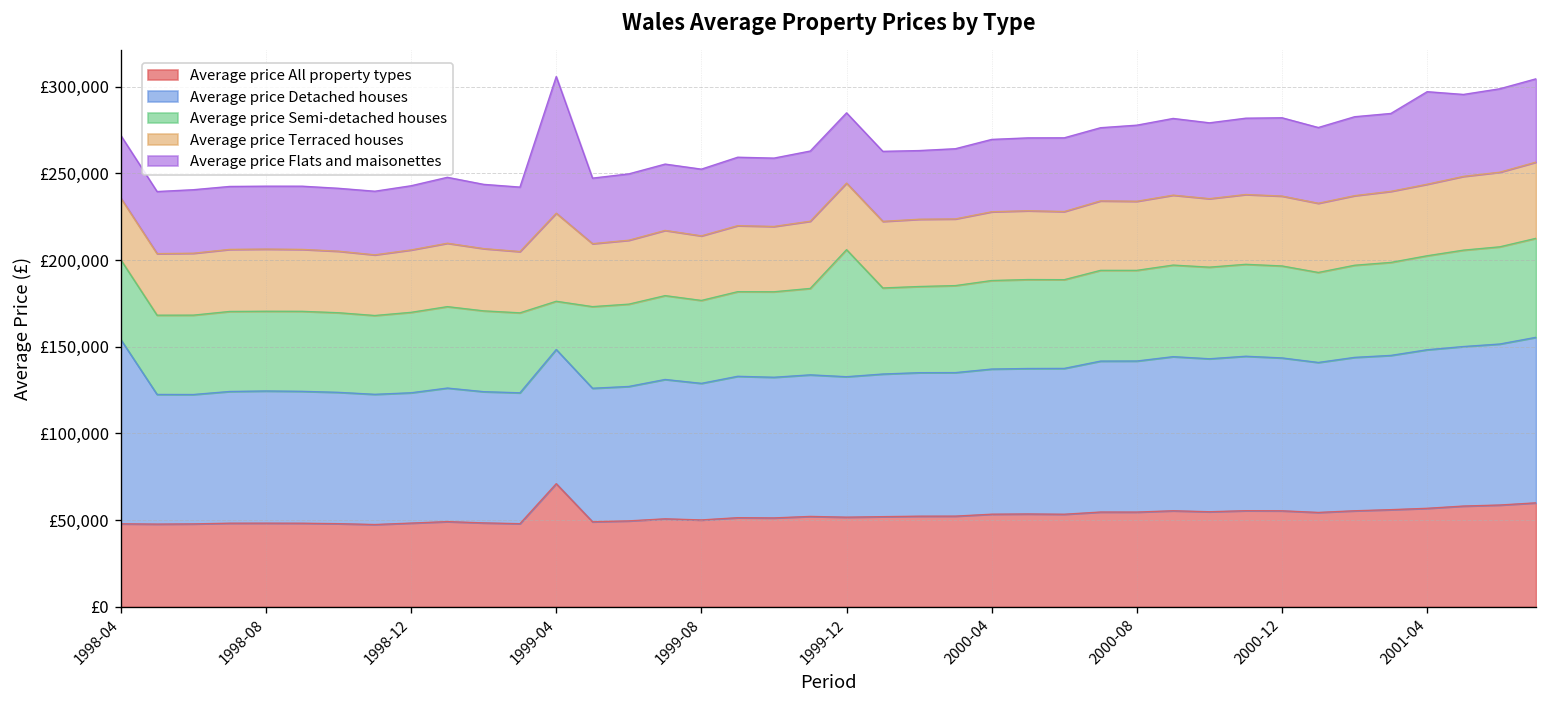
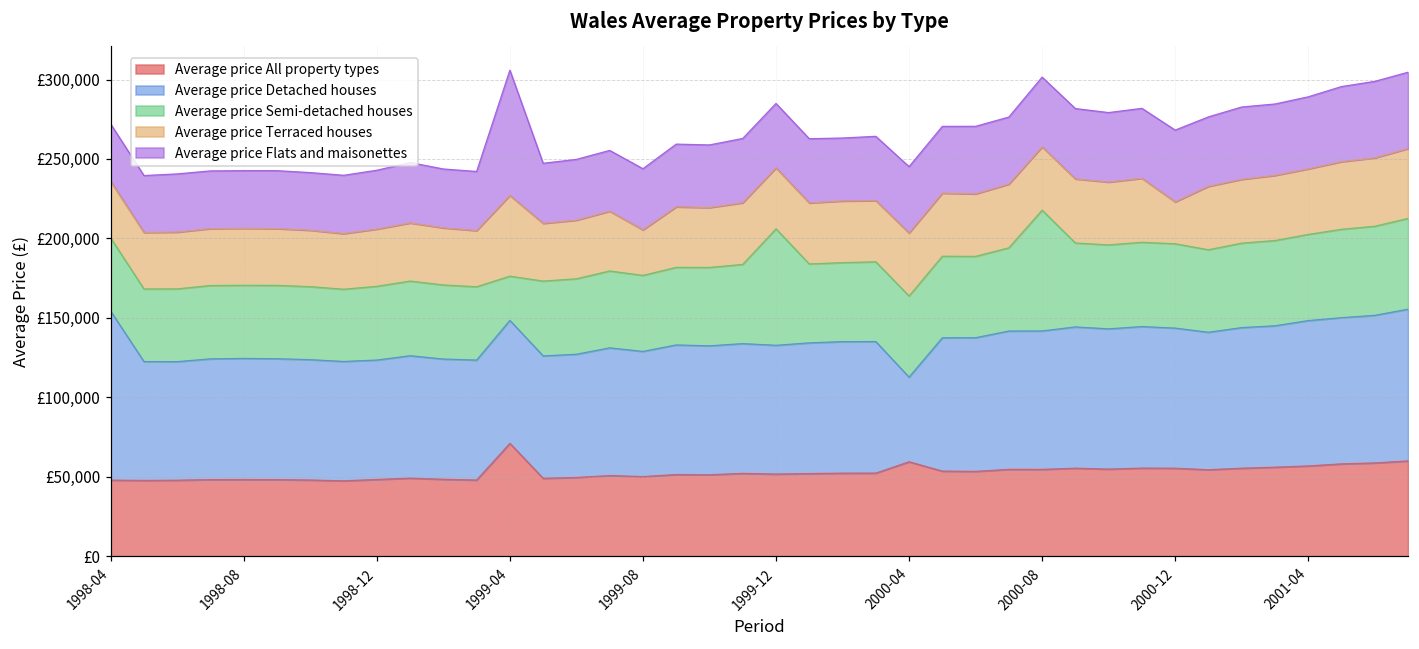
  {
    "Average price All property types": {
      "1998-04": "£48,000",
      "1998-08": "£48,000",
      "1998-12": "£48,000",
      "1999-04": "£71,000",
      "1999-08": "£50,000",
      "1999-12": "£52,000",
-     "2000-04": "£53,000",
+     "2000-04": "£59,000",
      "2000-08": "£55,000",
      "2000-12": "£55,000",
      "2001-04": "£57,000"
    },
    "Average price Detached houses": {
      "1998-04": "£106,000",
      "1998-08": "£76,000",
      "1998-12": "£75,000",
      "1999-04": "£77,000",
      "1999-08": "£79,000",
      "1999-12": "£81,000",
-     "2000-04": "£84,000",
+     "2000-04": "£53,000",
      "2000-08": "£87,000",
      "2000-12": "£88,000",
      "2001-04": "£91,000"
    },
    "Average price Semi-detached houses": {
      "1998-04": "£46,000",
      "1998-08": "£46,000",
      "1998-12": "£46,000",
      "1999-04": "£28,000",
      "1999-08": "£48,000",
      "1999-12": "£73,000",
      "2000-04": "£51,000",
-     "2000-08": "£52,000",
+     "2000-08": "£76,000",
      "2000-12": "£53,000",
      "2001-04": "£54,000"
    },
    "Average price Terraced houses": {
      "1998-04": "£36,000",
      "1998-08": "£36,000",
      "1998-12": "£36,000",
      "1999-04": "£51,000",
-     "1999-08": "£37,000",
+     "1999-08": "£29,000",
      "1999-12": "£38,000",
      "2000-04": "£40,000",
      "2000-08": "£40,000",
-     "2000-12": "£40,000",
+     "2000-12": "£26,000",
      "2001-04": "£41,000"
    },
    "Average price Flats and maisonettes": {
      "1998-04": "£36,000",
      "1998-08": "£36,000",
      "1998-12": "£37,000",
      "1999-04": "£79,000",
      "1999-08": "£38,000",
      "1999-12": "£41,000",
      "2000-04": "£42,000",
      "2000-08": "£44,000",
      "2000-12": "£45,000",
-     "2001-04": "£53,000"
+     "2001-04": "£45,000"
    }
  }
